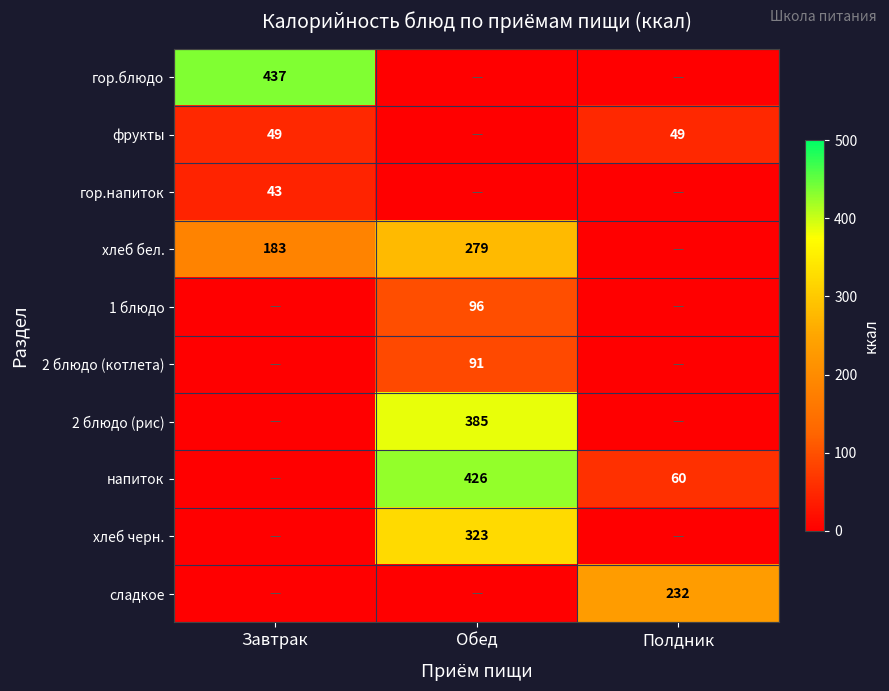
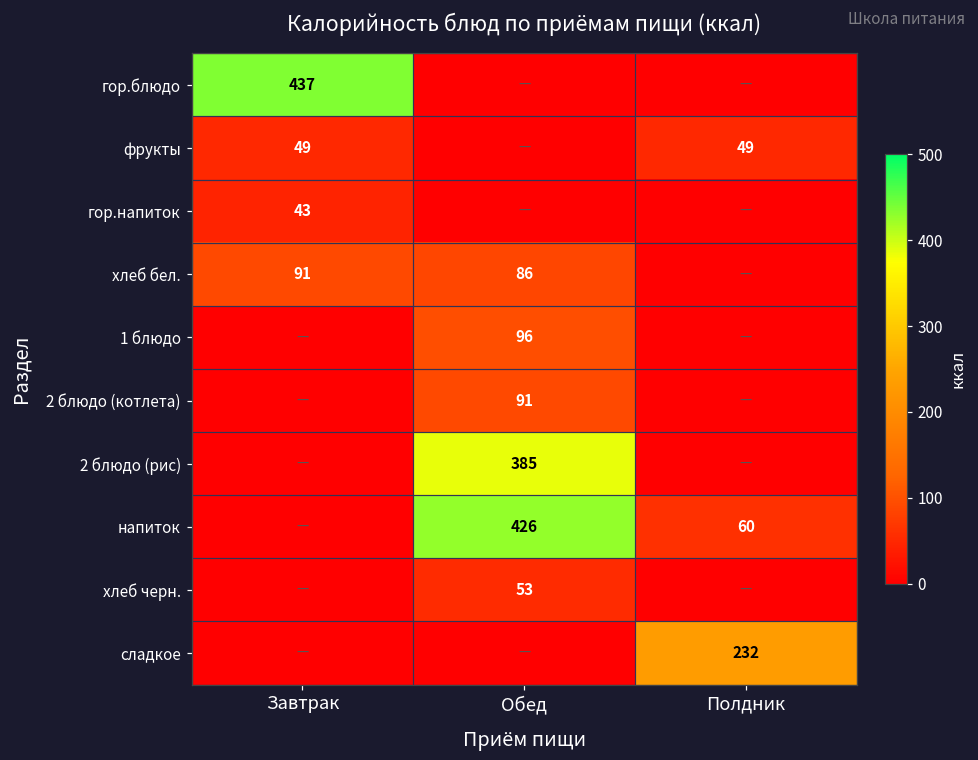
  {
    "гор.блюдо": {
      "Завтрак": 437
    },
    "фрукты": {
      "Завтрак": 49,
      "Полдник": 49
    },
    "гор.напиток": {
      "Завтрак": 43
    },
    "хлеб бел.": {
-     "Завтрак": 183,
-     "Обед": 279
+     "Завтрак": 91,
+     "Обед": 86
    },
    "1 блюдо": {
      "Обед": 96
    },
    "2 блюдо (котлета)": {
      "Обед": 91
    },
    "2 блюдо (рис)": {
      "Обед": 385
    },
    "напиток": {
      "Обед": 426,
      "Полдник": 60
    },
    "хлеб черн.": {
-     "Обед": 323
+     "Обед": 53
    },
    "сладкое": {
      "Полдник": 232
    }
  }
